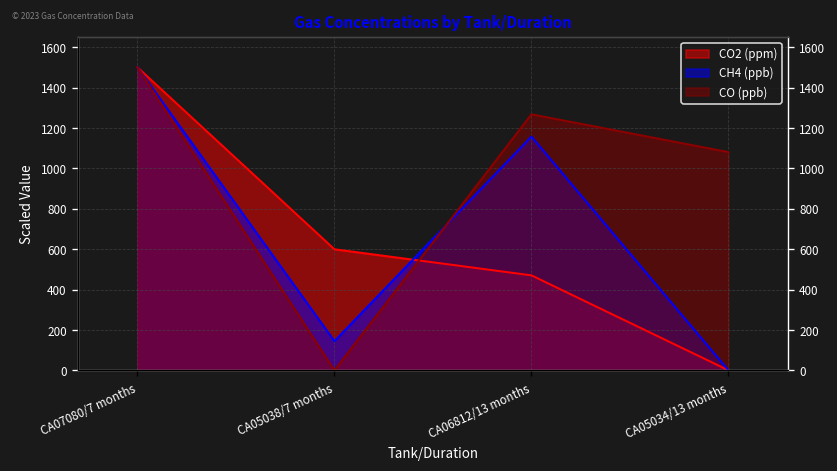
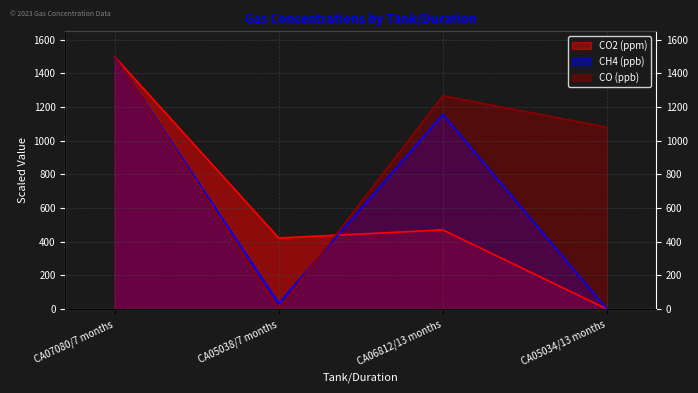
  {
    "CO2 (ppm)": {
-     "CA05038/7 months": 600,
+     "CA05038/7 months": 420,
      "CA06812/13 months": 470
    },
    "CH4 (ppb)": {
-     "CA05038/7 months": 140,
+     "CA05038/7 months": 30,
      "CA06812/13 months": 1160
    },
    "CO (ppb)": {
      "CA05038/7 months": 0,
      "CA06812/13 months": 1270,
      "CA05034/13 months": 1080
    }
  }
